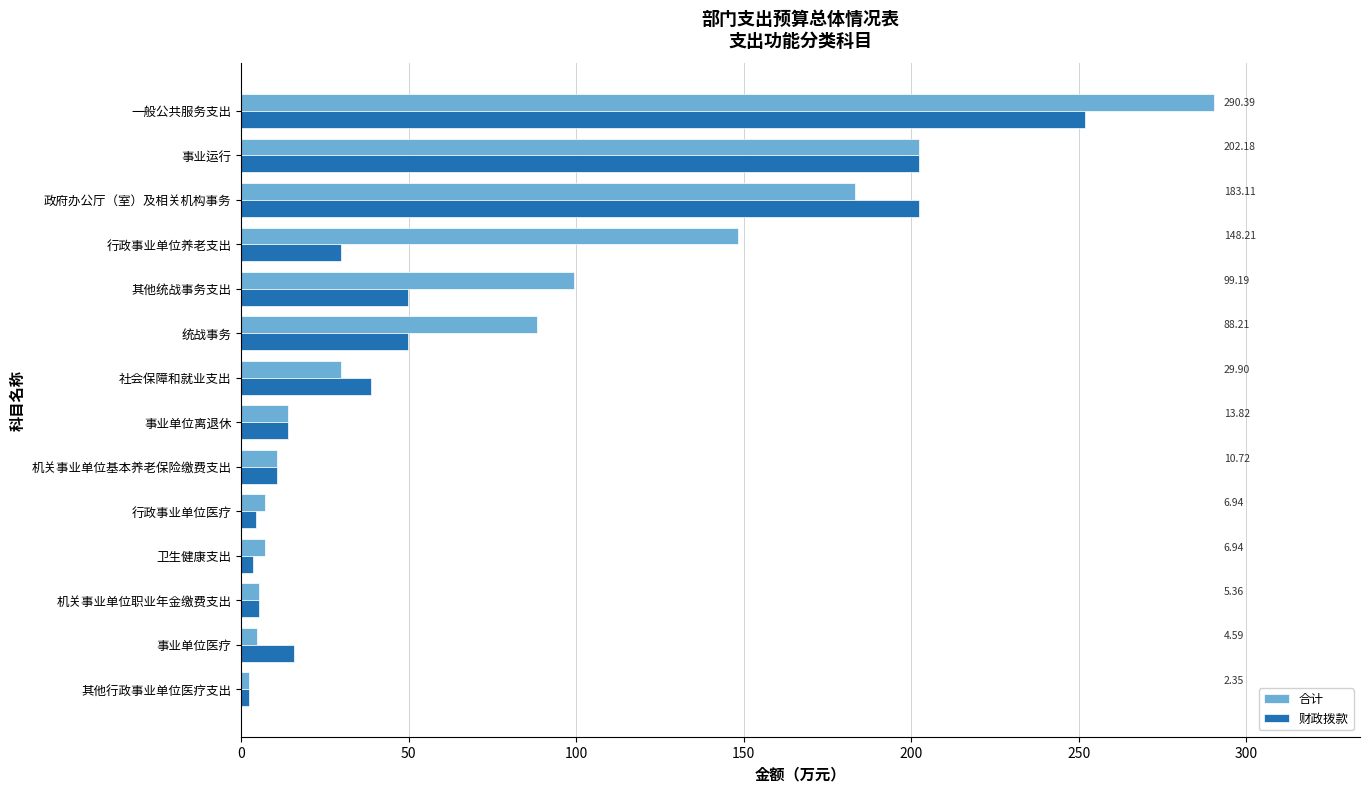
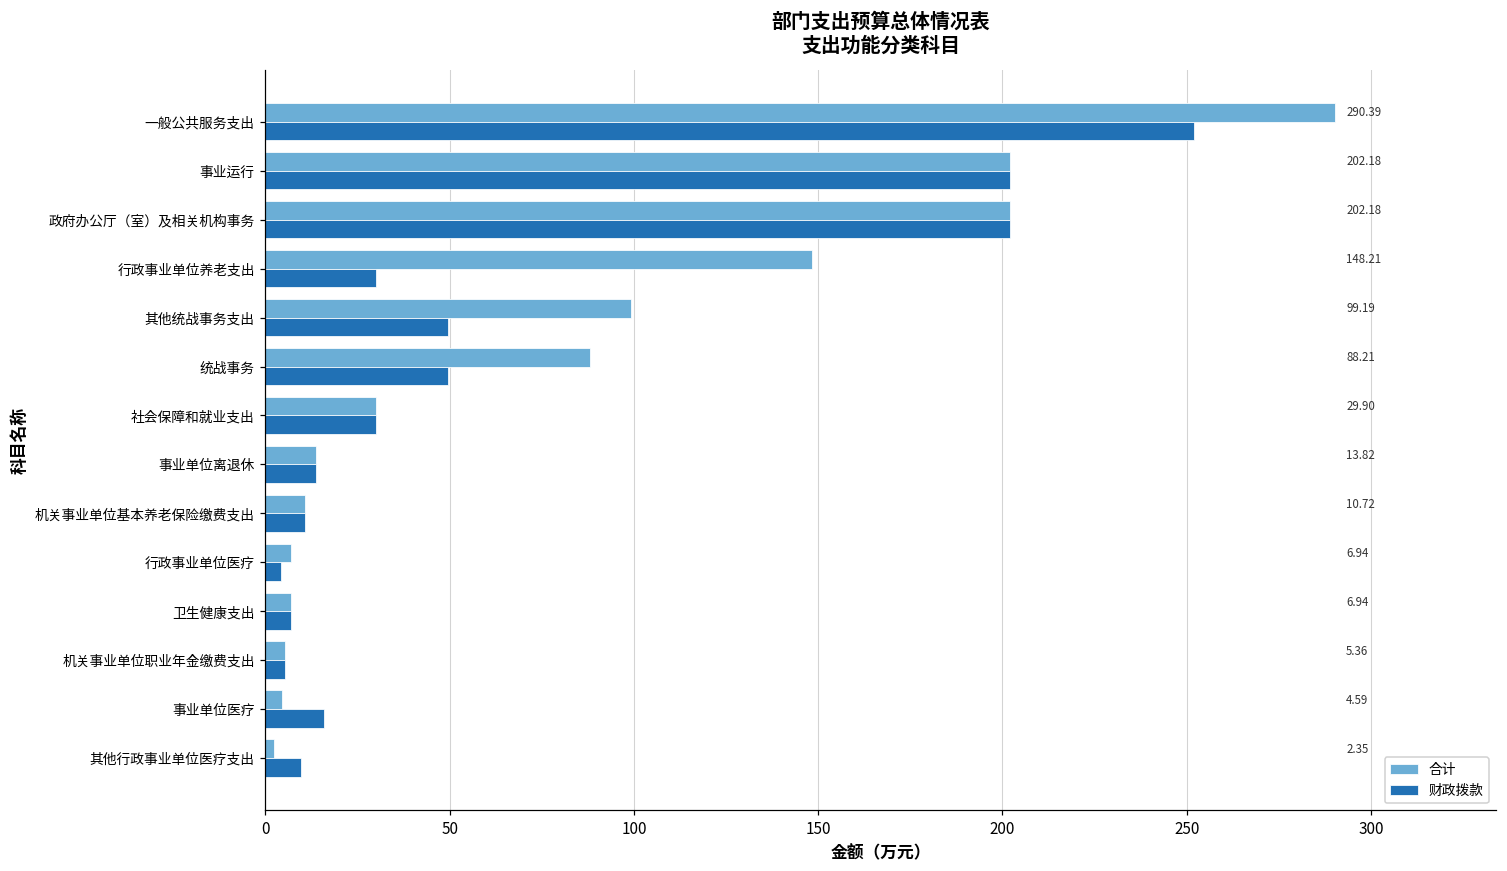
  {
    "合计": {
      "一般公共服务支出": 290.39,
-     "政府办公厅（室）及相关机构事务": 183.11
+     "政府办公厅（室）及相关机构事务": 202.18
    },
    "财政拨款": {
      "一般公共服务支出": 252,
      "事业运行": 202,
      "政府办公厅（室）及相关机构事务": 202,
      "行政事业单位养老支出": 30,
      "其他统战事务支出": 50,
      "统战事务": 50,
-     "社会保障和就业支出": 39,
+     "社会保障和就业支出": 30,
      "事业单位离退休": 14,
      "机关事业单位基本养老保险缴费支出": 11,
      "行政事业单位医疗": 4,
-     "卫生健康支出": 4,
+     "卫生健康支出": 7,
      "机关事业单位职业年金缴费支出": 5,
      "事业单位医疗": 16,
-     "其他行政事业单位医疗支出": 2
+     "其他行政事业单位医疗支出": 10
    }
  }
